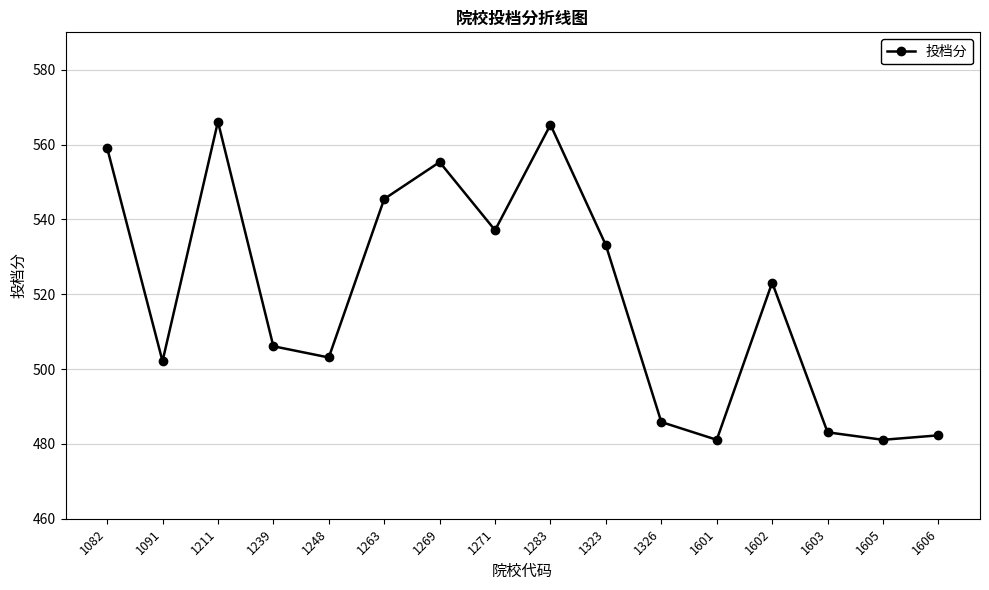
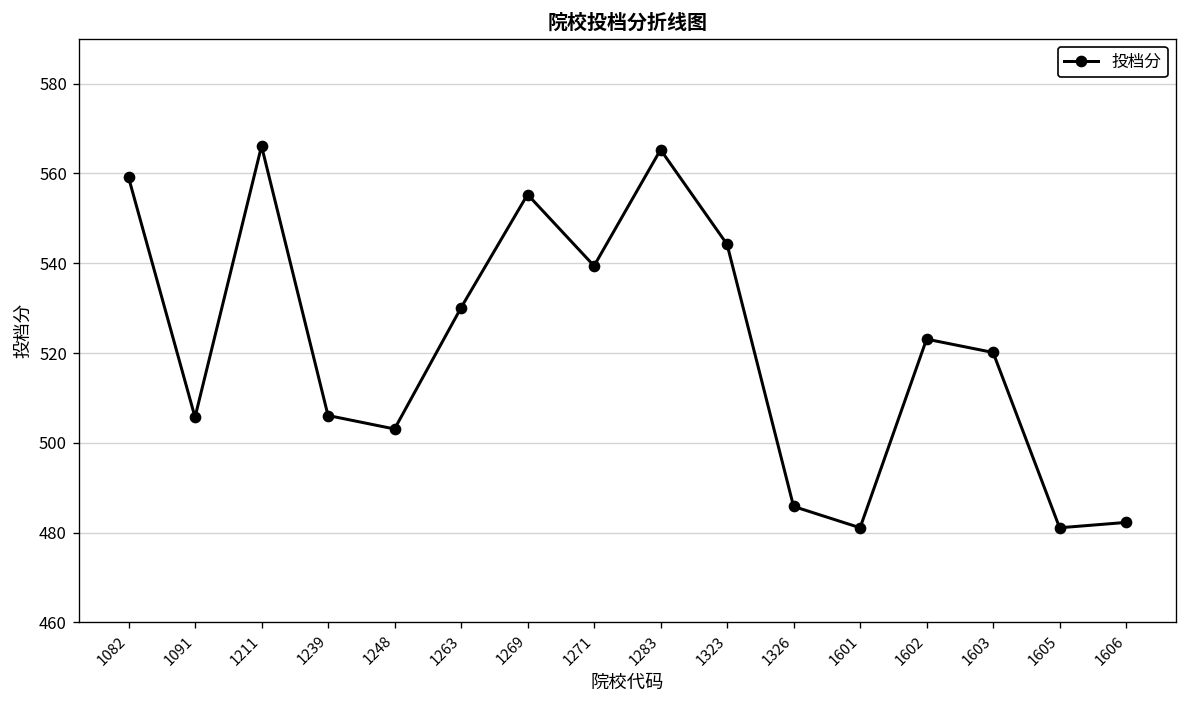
  {
    "1082": 559,
-   "1091": 502,
+   "1091": 506,
    "1211": 566,
    "1239": 506,
    "1248": 503,
-   "1263": 545,
+   "1263": 530,
    "1269": 555,
-   "1271": 537,
+   "1271": 539,
    "1283": 565,
-   "1323": 533,
+   "1323": 544,
    "1326": 486,
    "1601": 481,
    "1602": 523,
-   "1603": 483,
+   "1603": 520,
    "1605": 481,
    "1606": 482
  }
